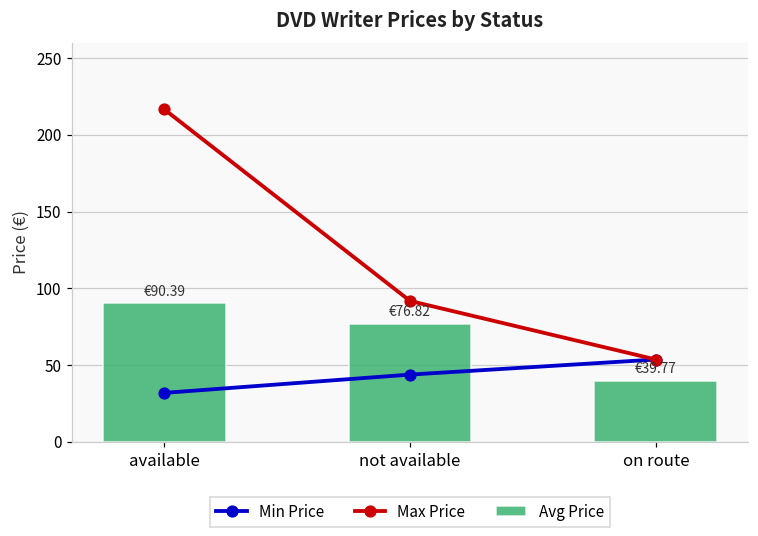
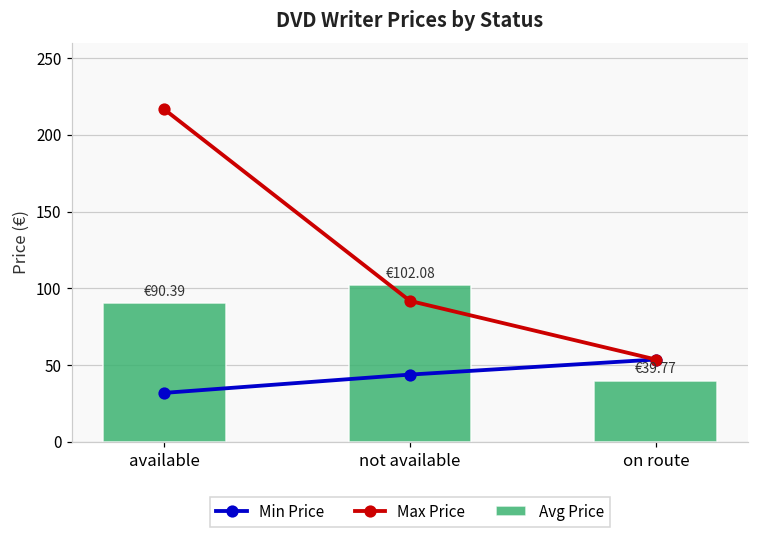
  {
    "Min Price": {
      "available": "32",
      "not available": "44"
    },
    "Avg Price": {
      "available": "€90.39",
-     "not available": "€76.82",
+     "not available": "€102.08",
      "on route": "€39.77"
    },
    "Max Price": {
      "available": "217"
    }
  }
